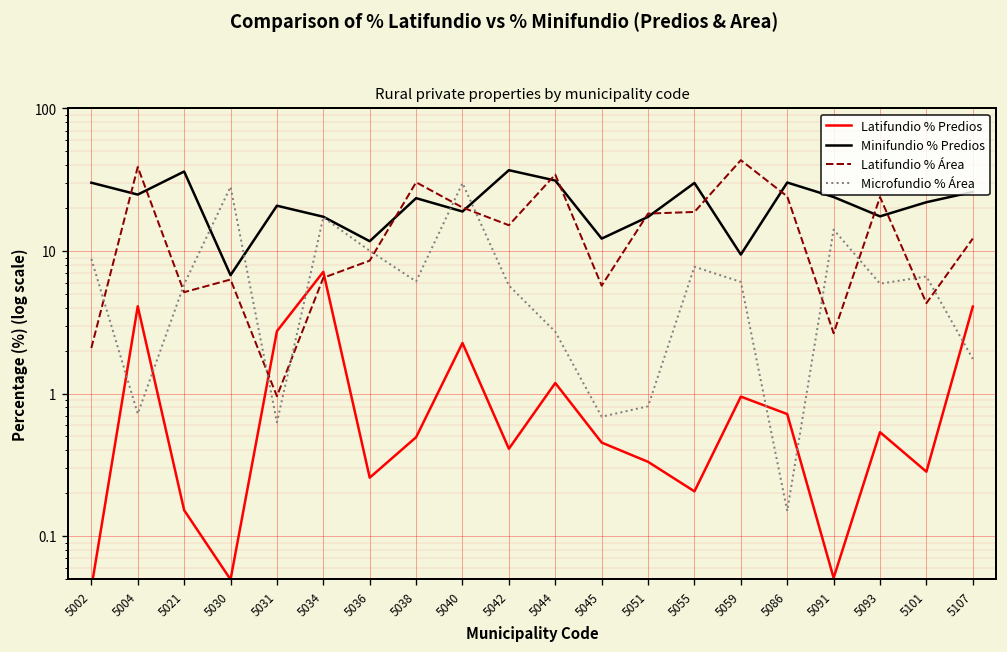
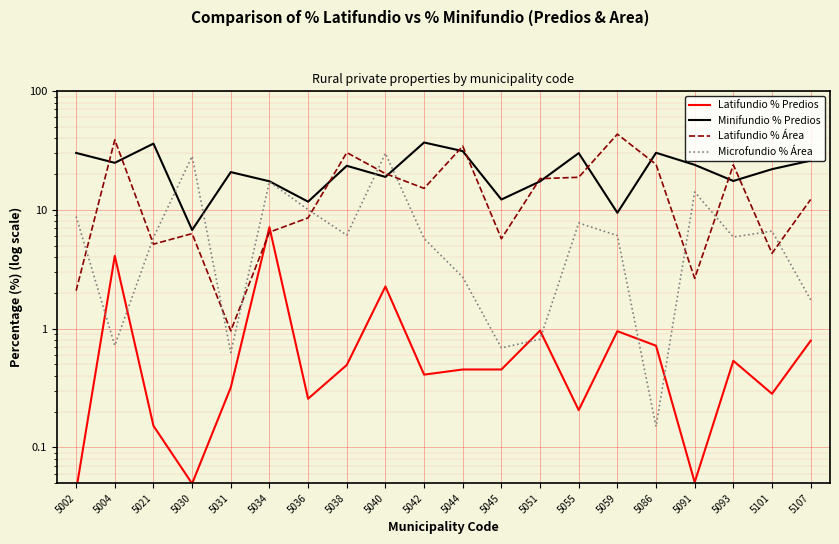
  {
    "Latifundio % Predios": {
      "5004": 4.1,
      "5021": 0.15,
      "5030": 0.05,
-     "5031": 2.7,
+     "5031": 0.32,
      "5034": 7,
      "5036": 0.26,
      "5038": 0.49,
      "5040": 2.3,
      "5042": 0.41,
-     "5044": 1.2,
+     "5044": 0.45,
      "5045": 0.45,
-     "5051": 0.33,
+     "5051": 1.0,
      "5055": 0.21,
      "5059": 1.0,
      "5086": 0.7,
      "5091": 0.05,
      "5093": 0.5,
      "5101": 0.28,
-     "5107": 4.1
+     "5107": 0.8
    },
    "Minifundio % Predios": {
      "5002": 30,
      "5004": 25,
      "5021": 36,
      "5030": 7,
      "5031": 21,
      "5036": 12,
      "5038": 23,
      "5040": 19,
      "5042": 37,
      "5044": 31,
      "5045": 12,
      "5051": 17,
      "5055": 30,
      "5059": 9,
      "5086": 30,
      "5091": 24,
      "5093": 18,
      "5101": 22
    },
    "Latifundio % Área": {
      "5002": 2.1,
      "5004": 39,
      "5021": 5.1,
      "5030": 6,
      "5031": 1.0,
      "5034": 6,
      "5036": 9,
      "5038": 30,
      "5040": 20,
      "5042": 15,
      "5044": 34,
      "5045": 6,
      "5051": 18,
      "5055": 19,
      "5059": 43,
      "5086": 24,
      "5091": 2.7,
      "5093": 24,
      "5101": 4.3,
      "5107": 12
    },
    "Microfundio % Área": {
      "5002": 9,
      "5004": 0.7,
      "5021": 6,
      "5030": 28,
      "5031": 0.6,
      "5036": 10,
      "5038": 6,
      "5040": 30,
      "5042": 6,
      "5044": 2.7,
      "5045": 0.7,
      "5051": 0.8,
      "5055": 8,
      "5059": 6,
      "5086": 0.15,
      "5091": 14,
      "5093": 6,
      "5101": 7,
      "5107": 1.8
    }
  }
